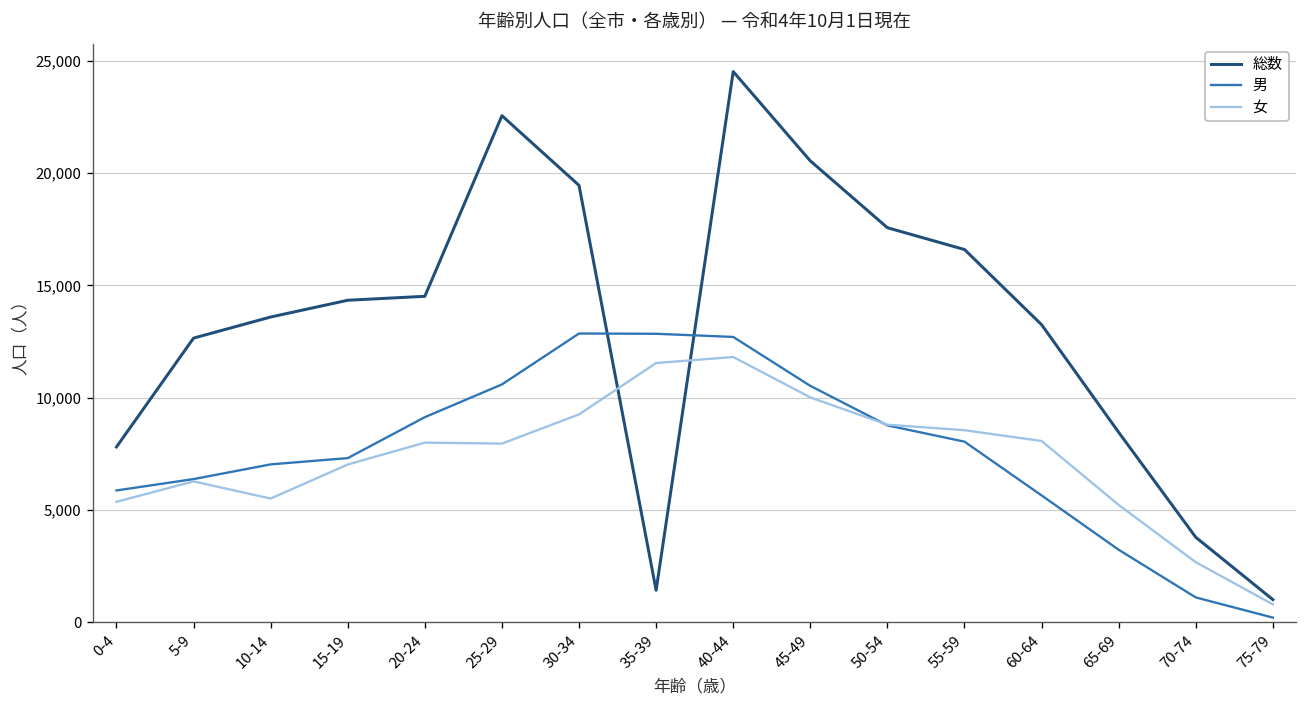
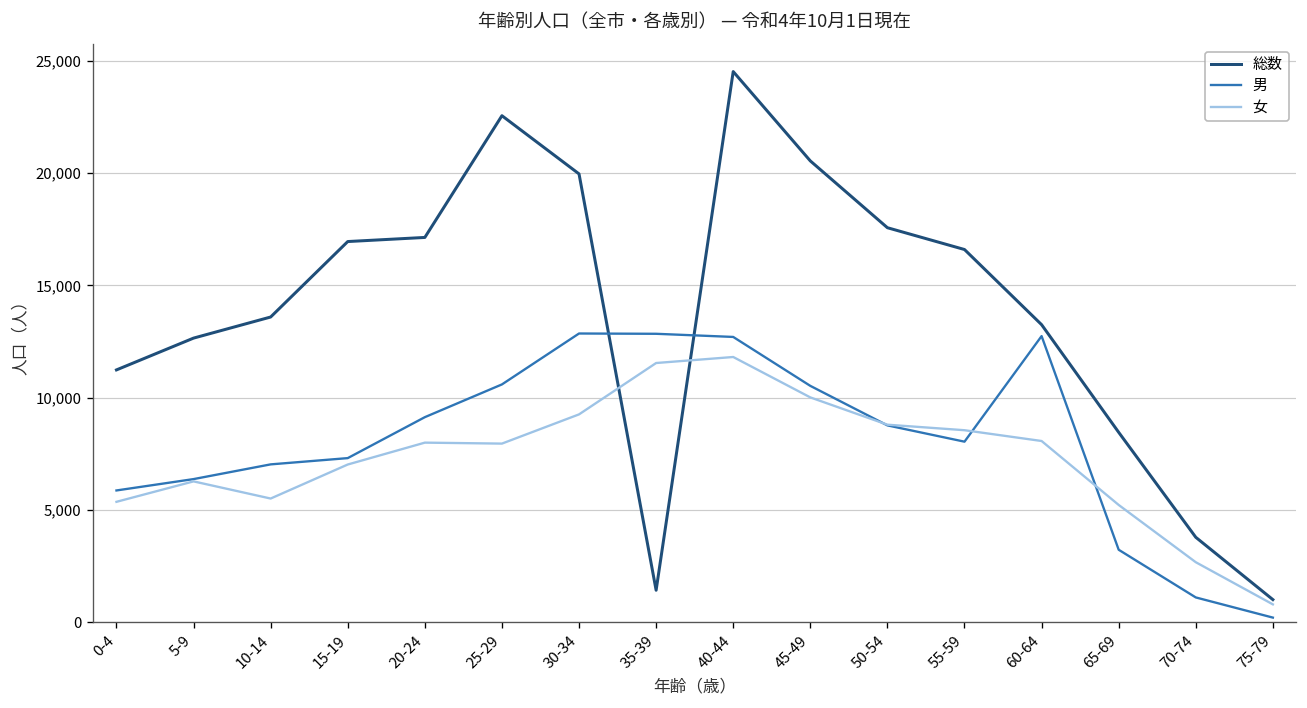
  {
    "総数": {
-     "0-4": "7,800",
+     "0-4": "11,200",
      "5-9": "12,700",
      "10-14": "13,600",
-     "15-19": "14,300",
-     "20-24": "14,500",
+     "15-19": "17,000",
+     "20-24": "17,100",
      "25-29": "22,600",
-     "30-34": "19,500",
+     "30-34": "20,000",
      "35-39": "1,400",
      "40-44": "24,500",
      "45-49": "20,500",
      "50-54": "17,600",
      "55-59": "16,600",
      "60-64": "13,300",
      "65-69": "8,500",
      "70-74": "3,800",
      "75-79": "1,000"
    },
    "男": {
      "0-4": "5,900",
      "10-14": "7,000",
      "15-19": "7,300",
      "20-24": "9,100",
      "25-29": "10,600",
      "30-34": "12,900",
      "35-39": "12,800",
      "40-44": "12,700",
      "45-49": "10,500",
      "55-59": "8,000",
-     "60-64": "5,700",
+     "60-64": "12,700",
      "65-69": "3,200",
      "70-74": "1,100",
      "75-79": "200"
    },
    "女": {
      "0-4": "5,400",
      "10-14": "5,500",
      "15-19": "7,000",
      "20-24": "8,000",
      "25-29": "8,000",
      "30-34": "9,300",
      "35-39": "11,500",
      "40-44": "11,800",
      "45-49": "10,000",
      "55-59": "8,600",
      "60-64": "8,100",
      "65-69": "5,200",
      "70-74": "2,700",
      "75-79": "800"
    }
  }
